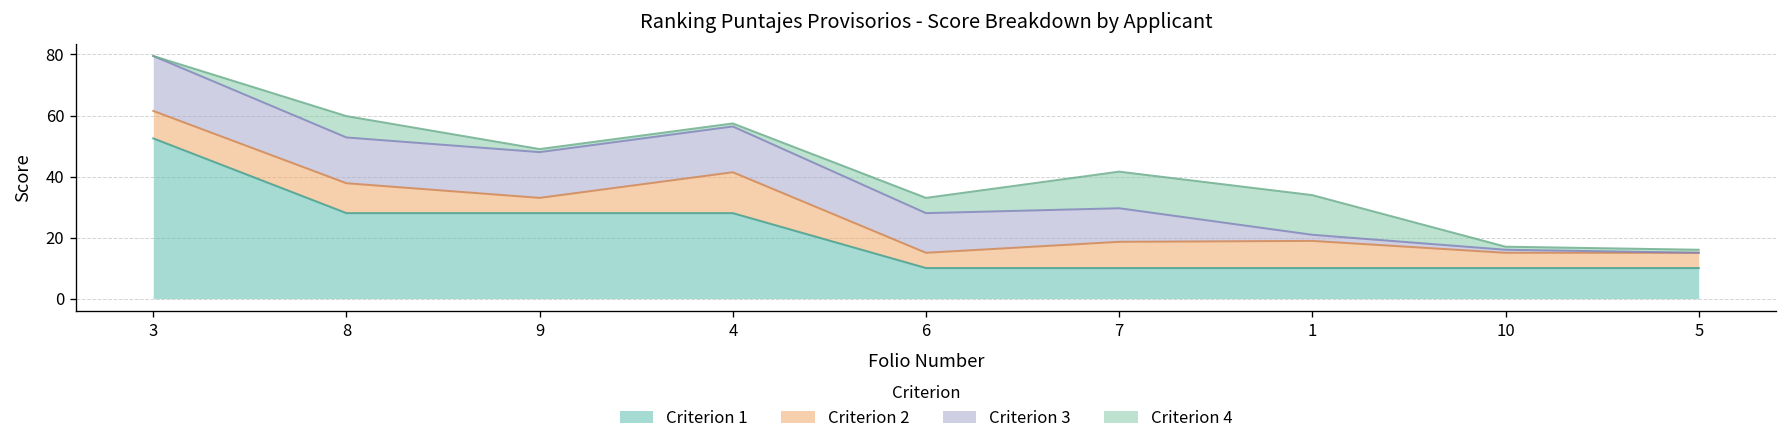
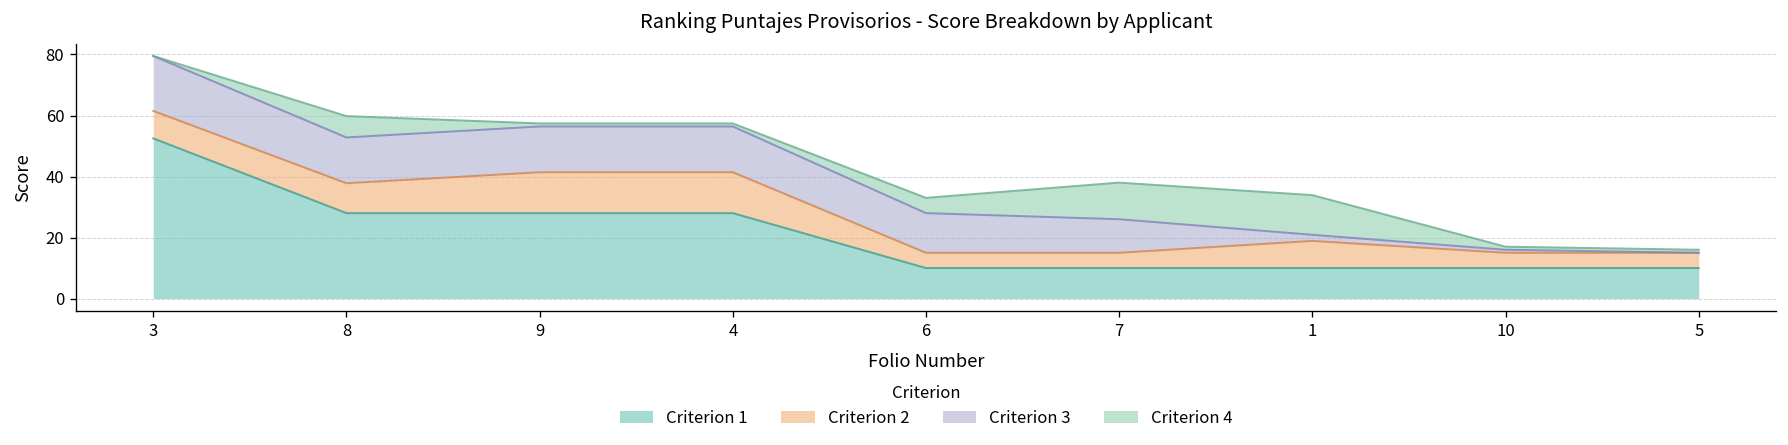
  {
    "Criterion 2": {
      "3": 9,
      "8": 10,
-     "9": 5,
+     "9": 13,
      "4": 13,
      "6": 5,
-     "7": 9,
+     "7": 5,
      "1": 9
    }
  }
